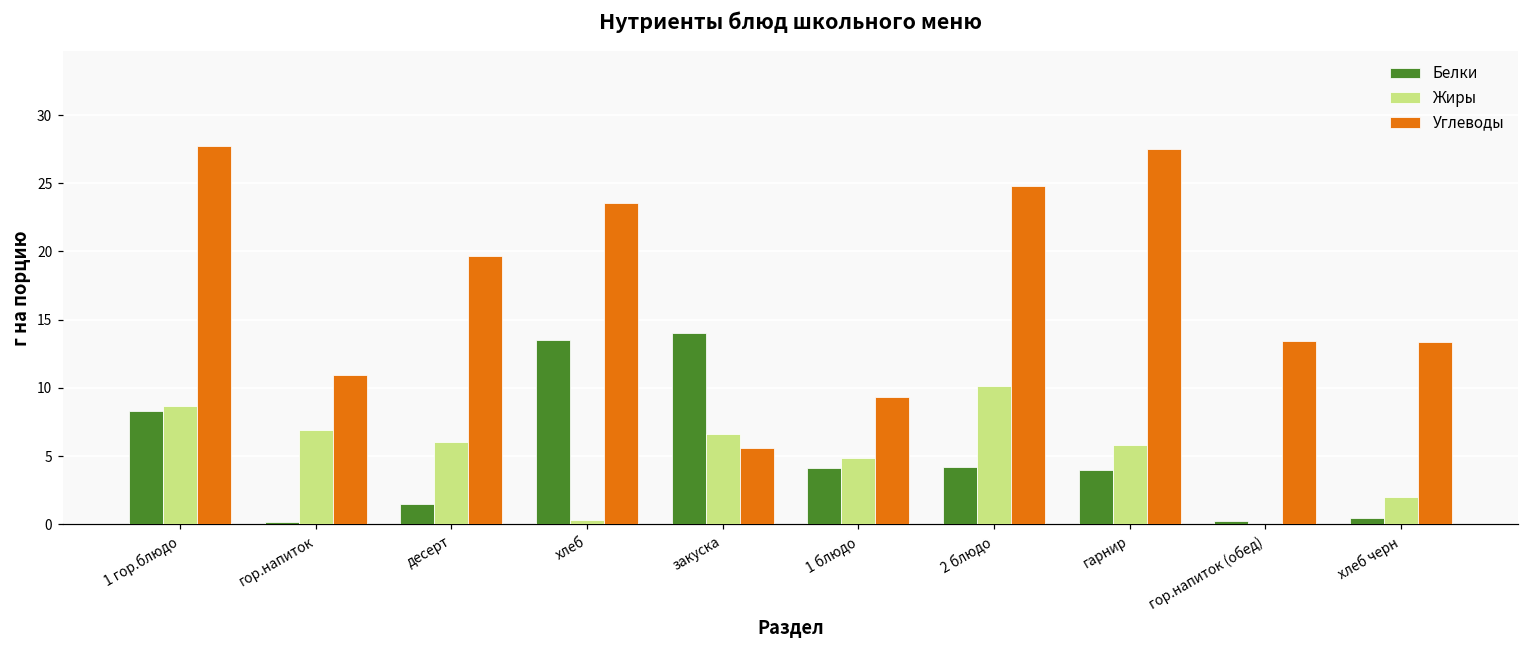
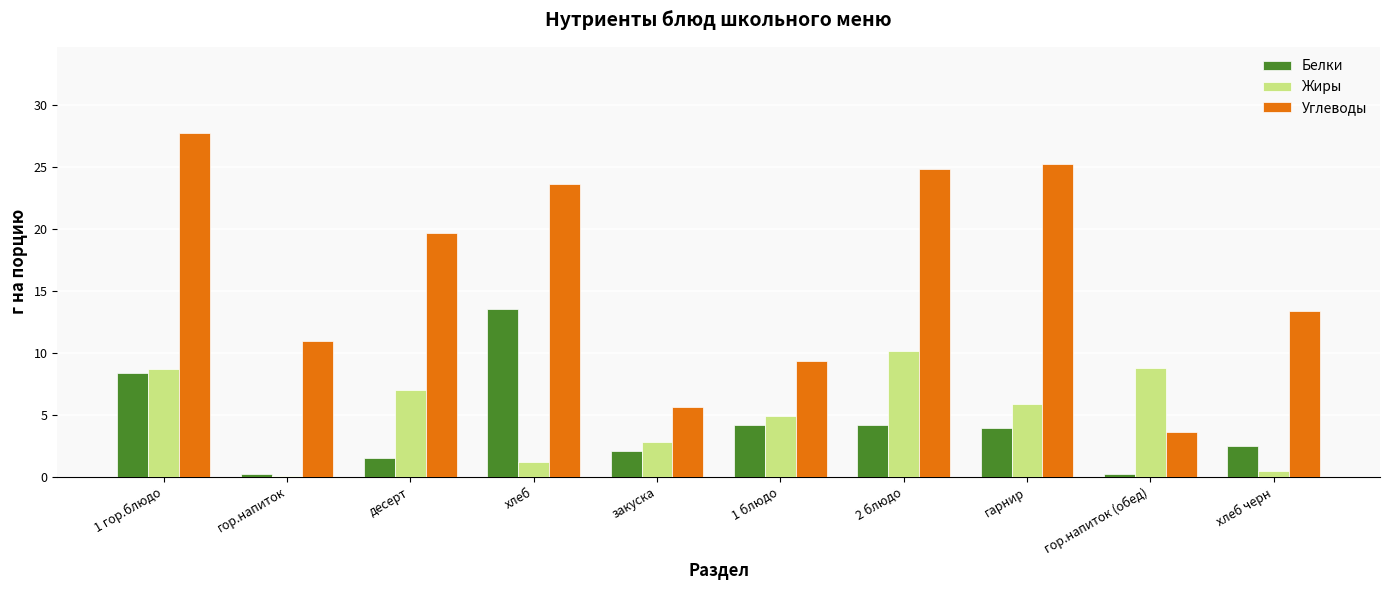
  {
    "Белки": {
      "1 гор.блюдо": 8.3,
      "десерт": 1.5,
      "хлеб": 13.5,
-     "закуска": 14.0,
+     "закуска": 2.0,
      "1 блюдо": 4.2,
      "2 блюдо": 4.2,
      "гарнир": 4.0,
      "гор.напиток (обед)": 0.2,
-     "хлеб черн": 0.4
+     "хлеб черн": 2.5
    },
    "Жиры": {
      "1 гор.блюдо": 8.7,
-     "гор.напиток": 6.9,
-     "десерт": 6,
-     "хлеб": 0.4,
-     "закуска": 6.6,
+     "гор.напиток": 0.0,
+     "десерт": 7,
+     "хлеб": 1.2,
+     "закуска": 2.8,
      "1 блюдо": 4.9,
      "2 блюдо": 10.1,
      "гарнир": 5.8,
-     "гор.напиток (обед)": 0.0,
-     "хлеб черн": 2.0
+     "гор.напиток (обед)": 8.7,
+     "хлеб черн": 0.4
    },
    "Углеводы": {
      "1 гор.блюдо": 27.7,
      "гор.напиток": 11.0,
      "десерт": 19.7,
      "хлеб": 23.6,
      "закуска": 5.6,
      "1 блюдо": 9.3,
      "2 блюдо": 24.8,
-     "гарнир": 27.5,
-     "гор.напиток (обед)": 13.4,
+     "гарнир": 25.2,
+     "гор.напиток (обед)": 3.6,
      "хлеб черн": 13.4
    }
  }
